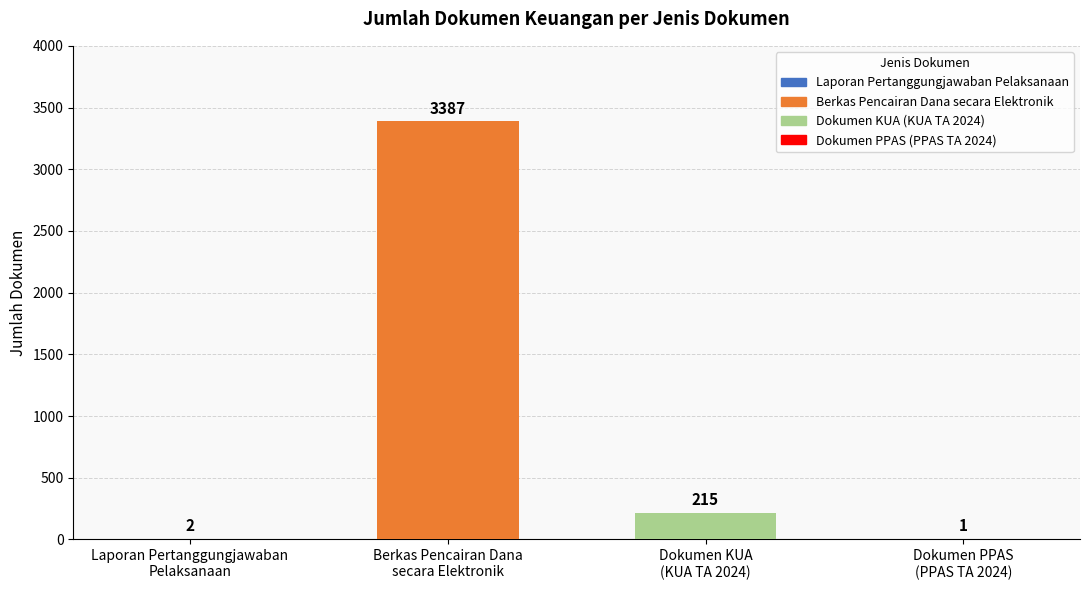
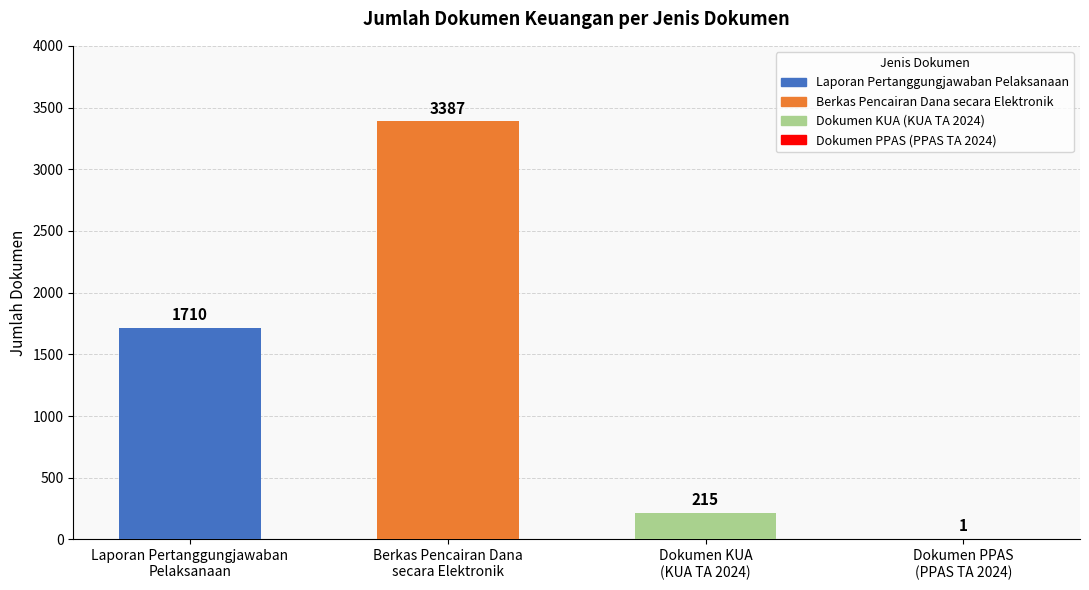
  {
-   "Laporan Pertanggungjawaban Pelaksanaan": 2,
+   "Laporan Pertanggungjawaban Pelaksanaan": 1710,
    "Berkas Pencairan Dana secara Elektronik": 3387,
    "Dokumen KUA (KUA TA 2024)": 215,
    "Dokumen PPAS (PPAS TA 2024)": 1
  }
